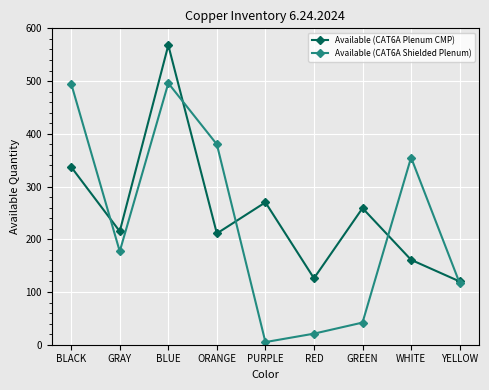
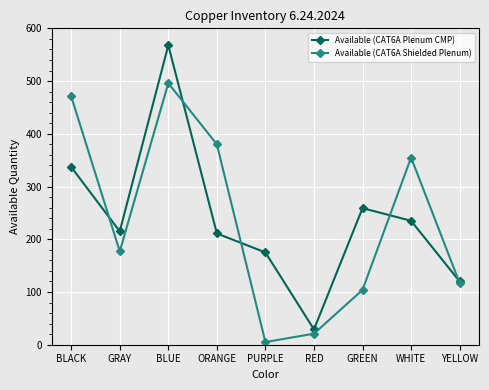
  {
    "Available (CAT6A Plenum CMP)": {
      "BLACK": 340,
      "GRAY": 220,
      "BLUE": 570,
      "ORANGE": 210,
-     "PURPLE": 270,
-     "RED": 130,
+     "PURPLE": 180,
+     "RED": 30,
      "GREEN": 260,
-     "WHITE": 160
+     "WHITE": 240
    },
    "Available (CAT6A Shielded Plenum)": {
-     "BLACK": 500,
+     "BLACK": 470,
      "GRAY": 180,
      "BLUE": 500,
      "ORANGE": 380,
      "PURPLE": 10,
      "RED": 20,
-     "GREEN": 40,
+     "GREEN": 100,
      "WHITE": 360
    }
  }
